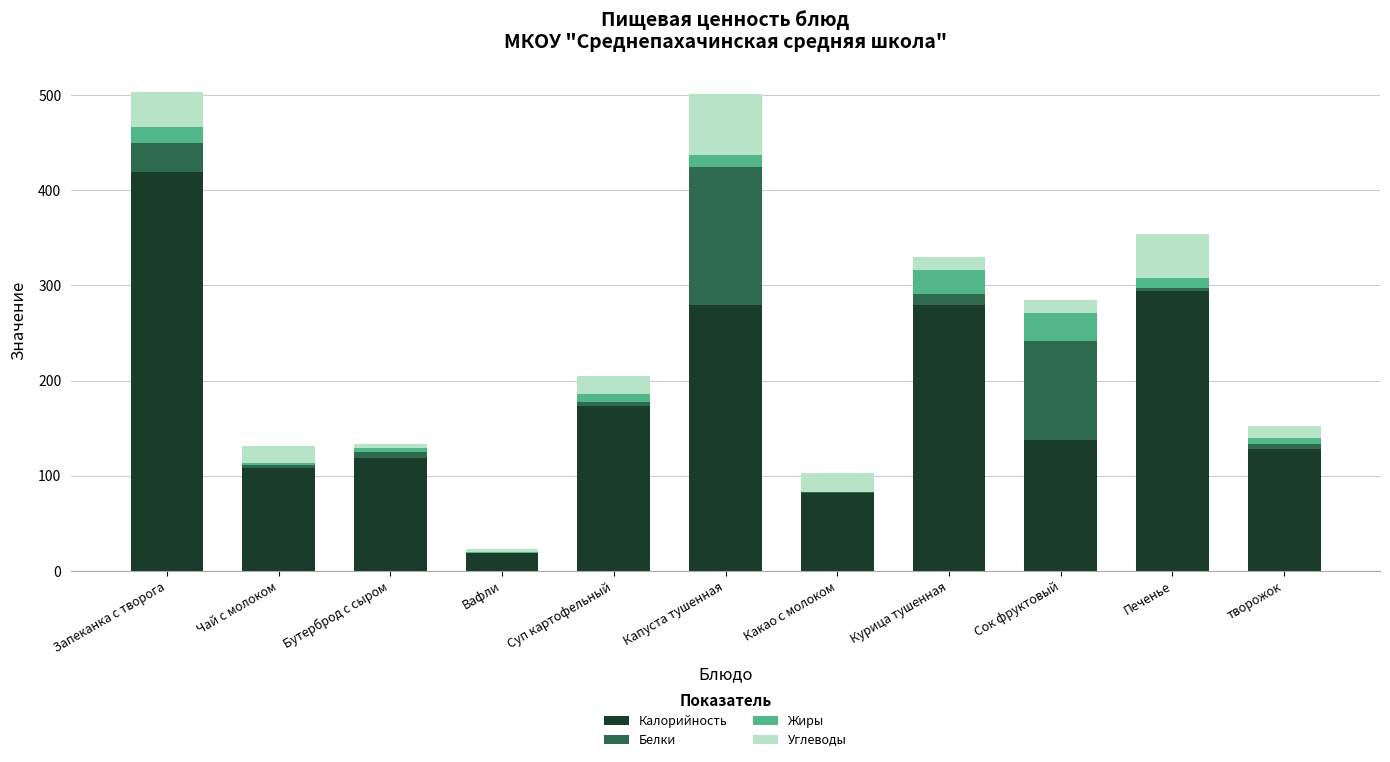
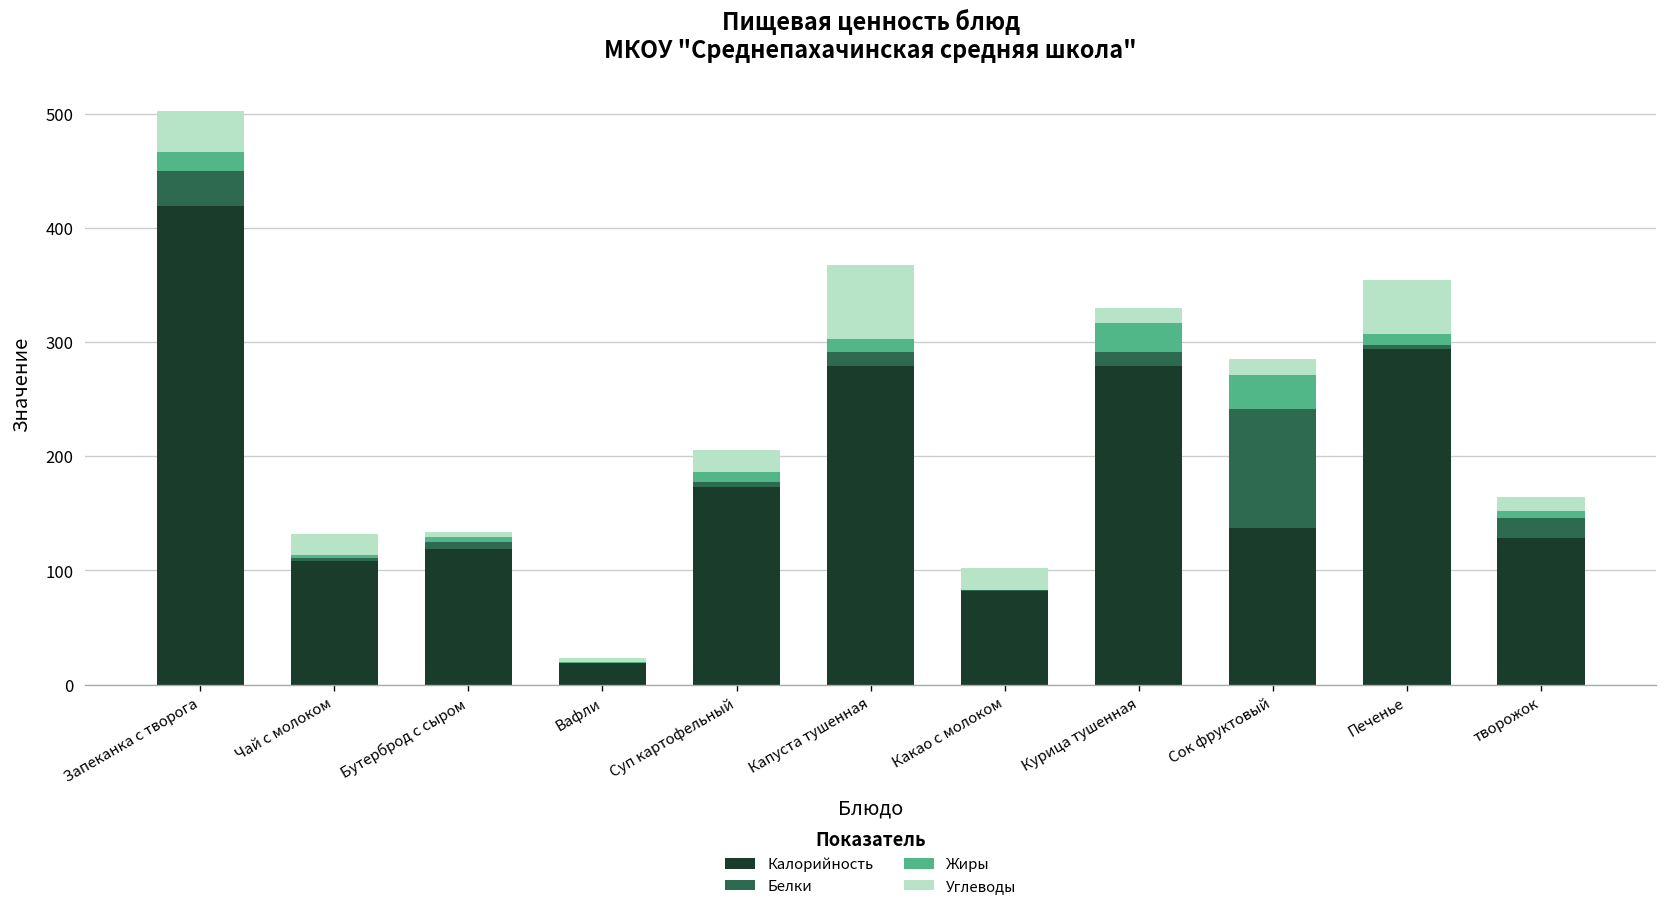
  {
    "Калорийность": {
      "Запеканка с творога": 420,
      "Чай с молоком": 110,
      "Бутерброд с сыром": 120,
      "Вафли": 20,
      "Суп картофельный": 170,
      "Капуста тушенная": 280,
      "Какао с молоком": 80,
      "Курица тушенная": 280,
      "Сок фруктовый": 140,
      "Печенье": 290,
      "творожок": 130
    },
    "Белки": {
      "Запеканка с творога": 30,
      "Чай с молоком": 0,
      "Бутерброд с сыром": 10,
      "Суп картофельный": 0,
-     "Капуста тушенная": 150,
+     "Капуста тушенная": 10,
      "Курица тушенная": 10,
      "Сок фруктовый": 100,
      "Печенье": 0,
-     "творожок": 10
+     "творожок": 20
    },
    "Жиры": {
      "Запеканка с творога": 20,
      "Чай с молоком": 0,
      "Бутерброд с сыром": 0,
      "Суп картофельный": 10,
      "Капуста тушенная": 10,
      "Какао с молоком": 0,
      "Курица тушенная": 30,
      "Сок фруктовый": 30,
      "Печенье": 10,
      "творожок": 10
    },
    "Углеводы": {
      "Запеканка с творога": 40,
      "Чай с молоком": 20,
      "Бутерброд с сыром": 0,
      "Вафли": 0,
      "Суп картофельный": 20,
      "Капуста тушенная": 60,
      "Какао с молоком": 20,
      "Курица тушенная": 10,
      "Сок фруктовый": 10,
      "Печенье": 50,
      "творожок": 10
    }
  }
